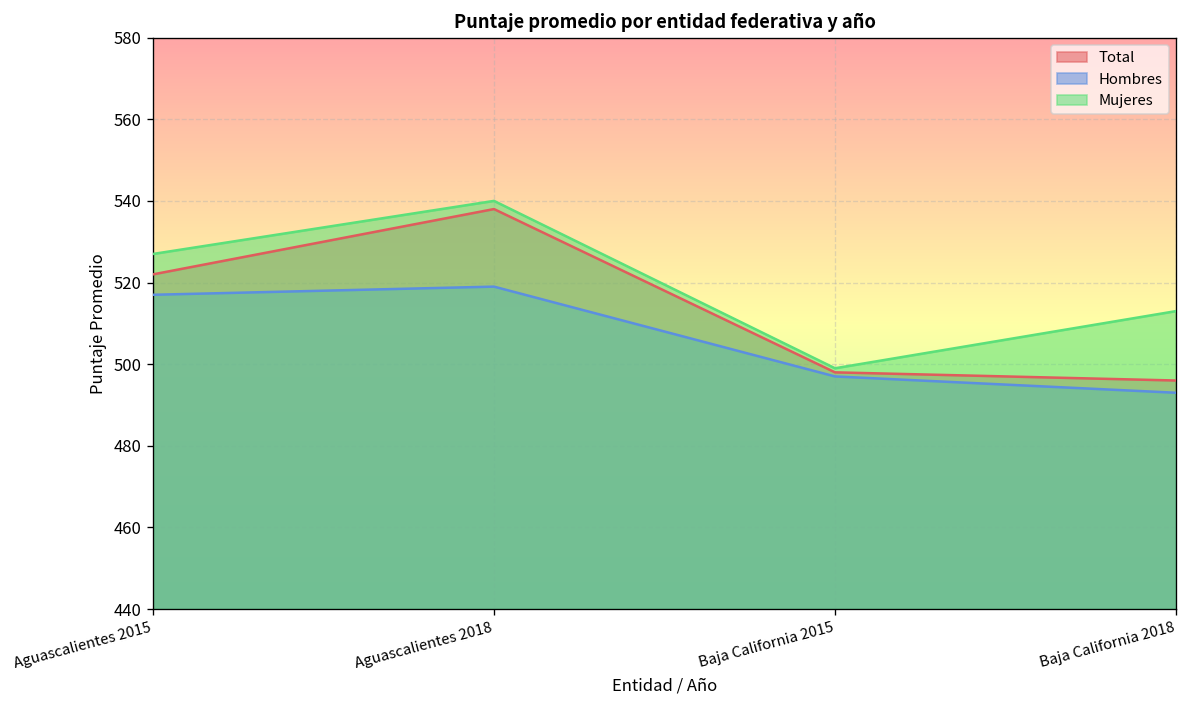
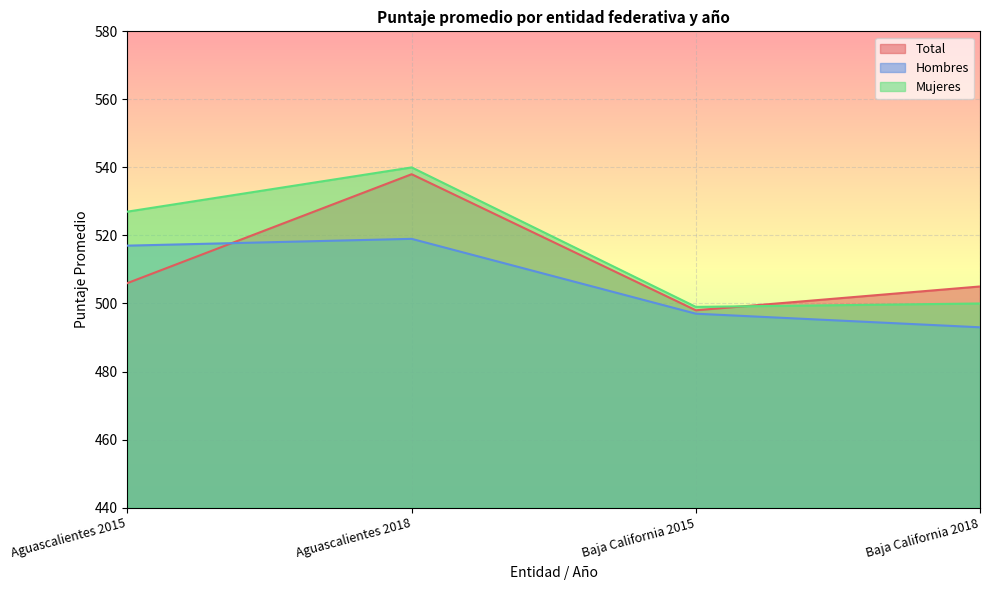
  {
    "Total": {
-     "Aguascalientes 2015": 522,
+     "Aguascalientes 2015": 506,
      "Aguascalientes 2018": 538,
      "Baja California 2015": 498,
-     "Baja California 2018": 496
+     "Baja California 2018": 505
    },
    "Hombres": {
      "Aguascalientes 2015": 517,
      "Aguascalientes 2018": 519,
      "Baja California 2015": 497,
      "Baja California 2018": 493
    },
    "Mujeres": {
      "Aguascalientes 2015": 527,
      "Aguascalientes 2018": 540,
      "Baja California 2015": 499,
-     "Baja California 2018": 513
+     "Baja California 2018": 500
    }
  }
